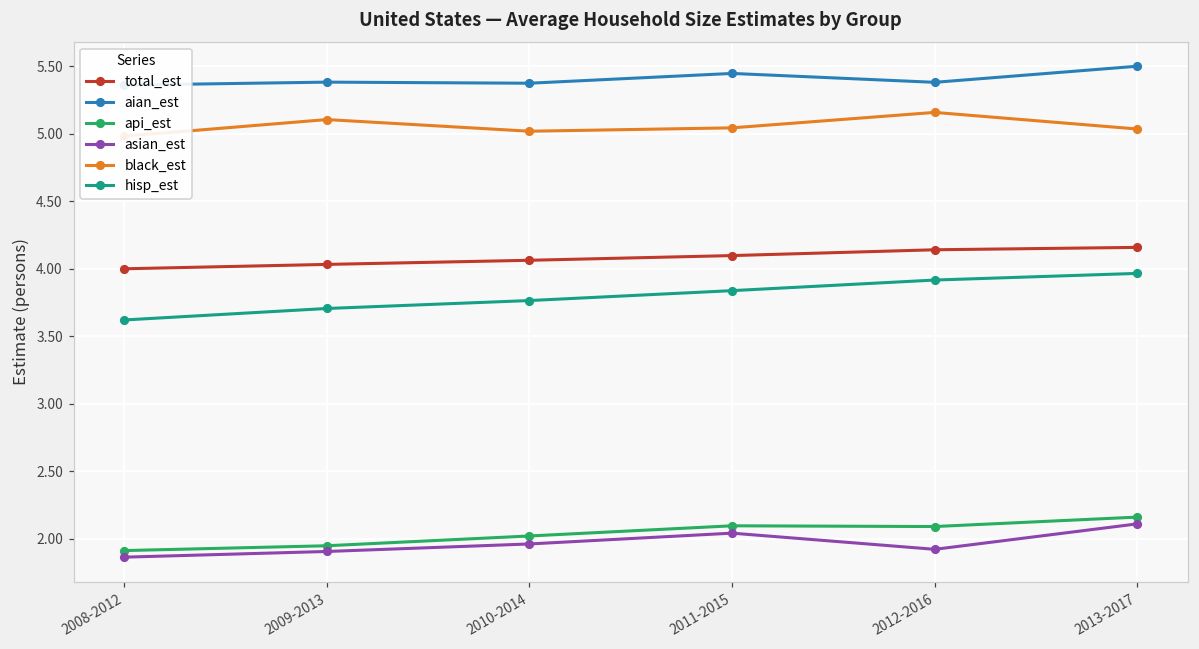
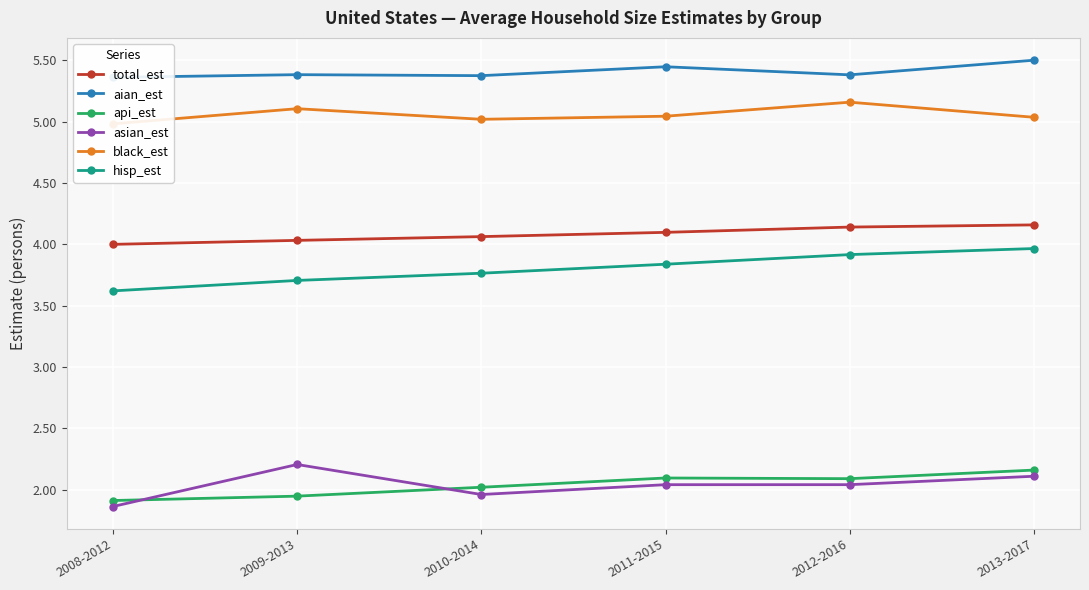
  {
    "total_est": {
      "2008-2012": 4.00,
      "2009-2013": 4.03,
      "2010-2014": 4.06,
      "2011-2015": 4.10,
      "2012-2016": 4.14,
      "2013-2017": 4.16
    },
    "aian_est": {
      "2009-2013": 5.38,
      "2010-2014": 5.37,
      "2011-2015": 5.45,
      "2012-2016": 5.38,
      "2013-2017": 5.50
    },
    "asian_est": {
      "2008-2012": 1.86,
-     "2009-2013": 1.90,
+     "2009-2013": 2.21,
      "2010-2014": 1.96,
      "2011-2015": 2.04,
-     "2012-2016": 1.92,
+     "2012-2016": 2.04,
      "2013-2017": 2.11
    },
    "black_est": {
      "2009-2013": 5.10,
      "2010-2014": 5.02,
      "2011-2015": 5.04,
      "2012-2016": 5.16,
      "2013-2017": 5.03
    }
  }
